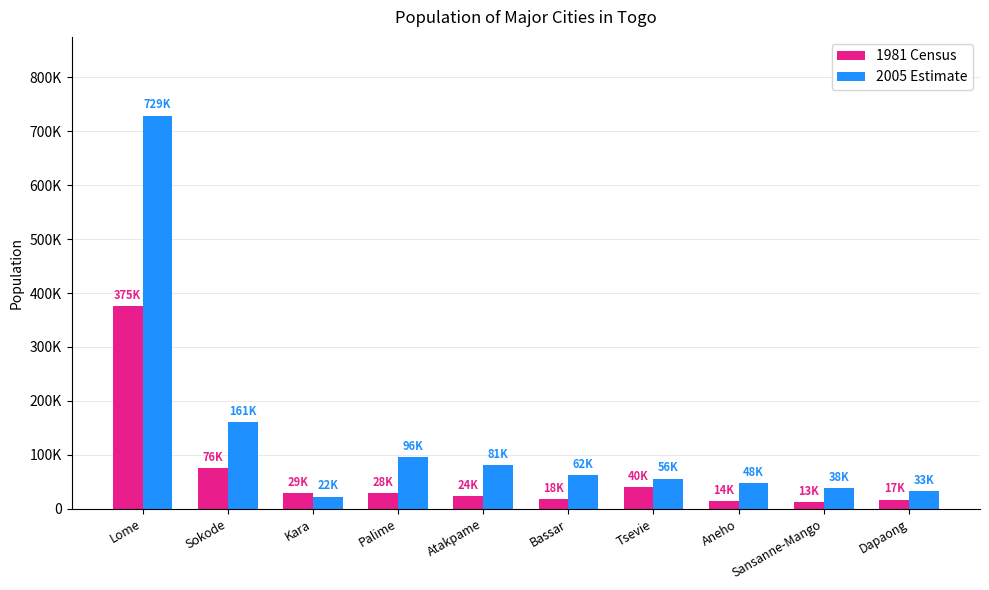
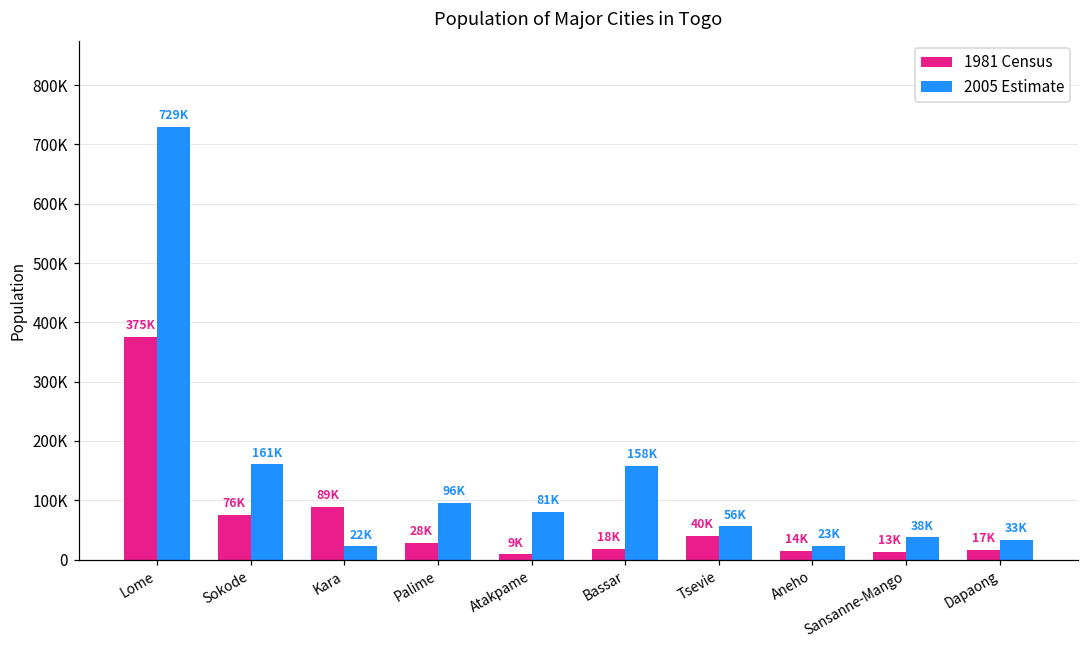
  {
    "1981 Census": {
      "Lome": "375K",
      "Sokode": "76K",
-     "Kara": "29K",
+     "Kara": "89K",
      "Palime": "28K",
-     "Atakpame": "24K",
+     "Atakpame": "9K",
      "Bassar": "18K",
      "Tsevie": "40K",
      "Aneho": "14K",
      "Sansanne-Mango": "13K",
      "Dapaong": "17K"
    },
    "2005 Estimate": {
      "Lome": "729K",
      "Sokode": "161K",
      "Kara": "22K",
      "Palime": "96K",
      "Atakpame": "81K",
-     "Bassar": "62K",
+     "Bassar": "158K",
      "Tsevie": "56K",
-     "Aneho": "48K",
+     "Aneho": "23K",
      "Sansanne-Mango": "38K",
      "Dapaong": "33K"
    }
  }
